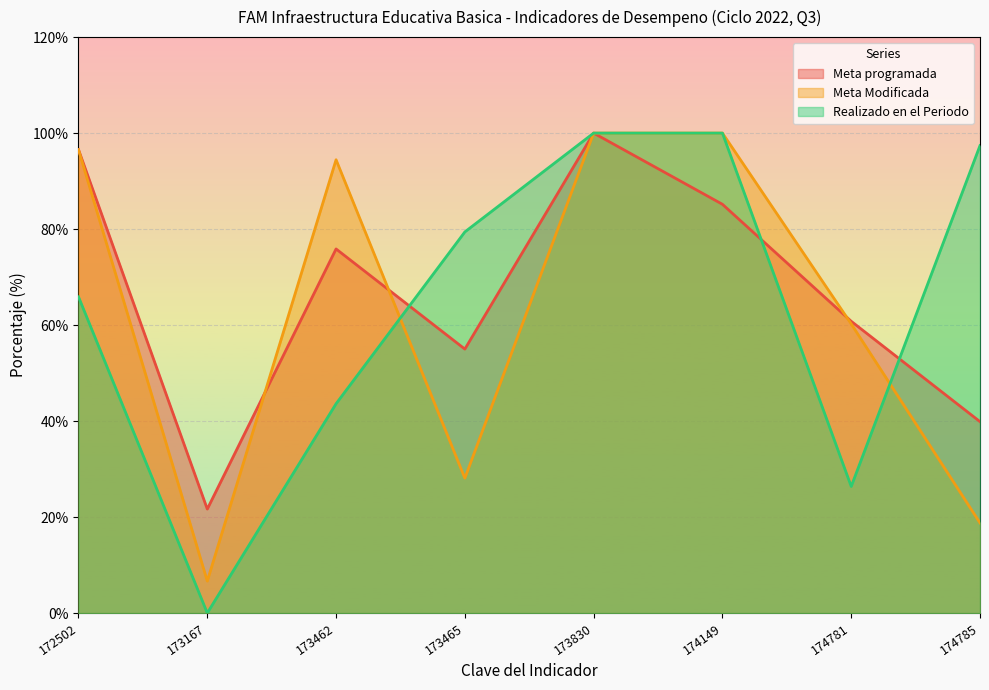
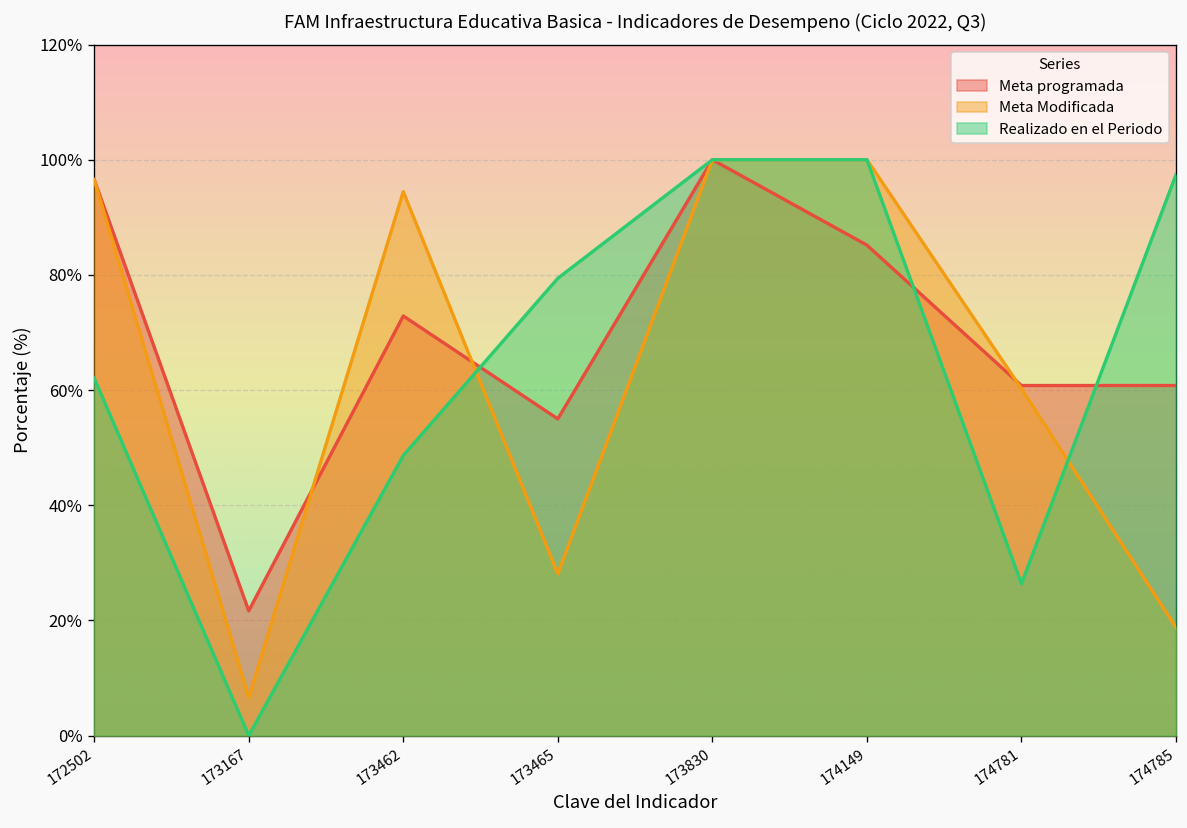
  {
    "Meta programada": {
      "173167": "22%",
-     "173462": "76%",
+     "173462": "73%",
      "173465": "55%",
      "174149": "85%",
      "174781": "61%",
-     "174785": "40%"
+     "174785": "61%"
    },
    "Meta Modificada": {
      "173167": "7%",
      "173462": "94%",
      "173465": "28%",
      "174781": "60%",
      "174785": "19%"
    },
    "Realizado en el Periodo": {
-     "172502": "66%",
+     "172502": "62%",
      "173167": "0%",
-     "173462": "44%",
+     "173462": "49%",
      "173465": "79%",
      "174781": "26%",
      "174785": "97%"
    }
  }
